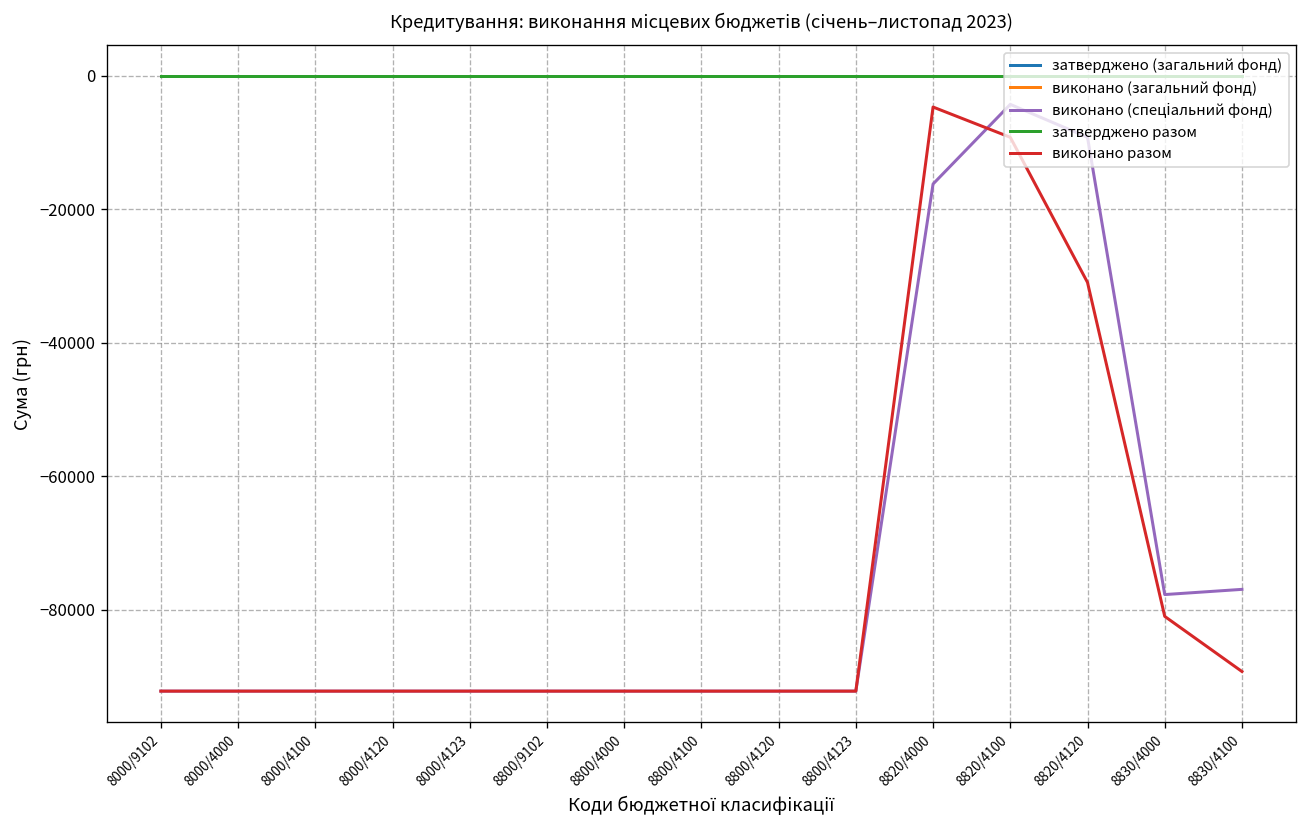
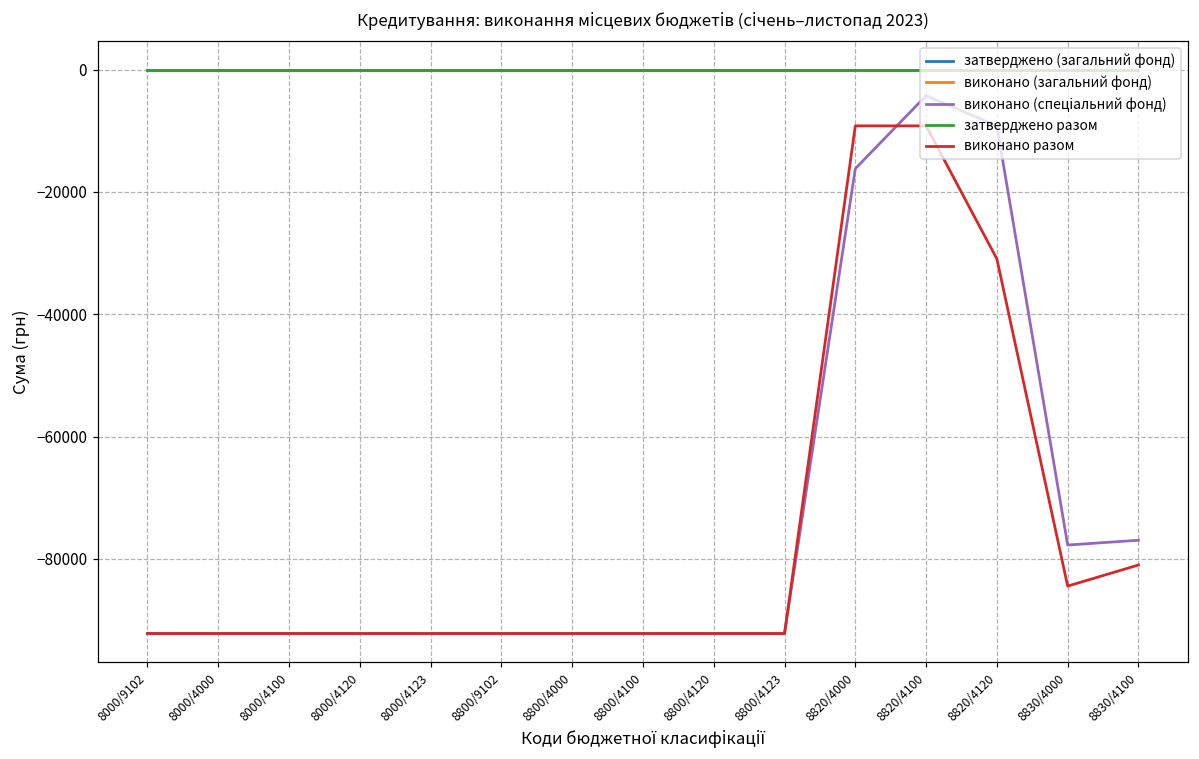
  {
    "затверджено разом": {
      "8000/9102": 0,
      "8000/4000": 0,
      "8000/4100": 0,
      "8000/4120": 0,
      "8000/4123": 0,
      "8800/9102": 0,
      "8800/4000": 0,
      "8800/4100": 0,
      "8800/4120": 0,
      "8800/4123": 0,
      "8820/4000": 0
    },
    "виконано (спеціальний фонд)": {
      "8820/4000": -16000,
      "8830/4000": -78000,
      "8830/4100": -77000
    },
    "виконано разом": {
-     "8820/4000": -5000,
+     "8820/4000": -9000,
      "8820/4120": -31000,
-     "8830/4000": -81000,
-     "8830/4100": -89000
+     "8830/4000": -84000,
+     "8830/4100": -81000
    }
  }
